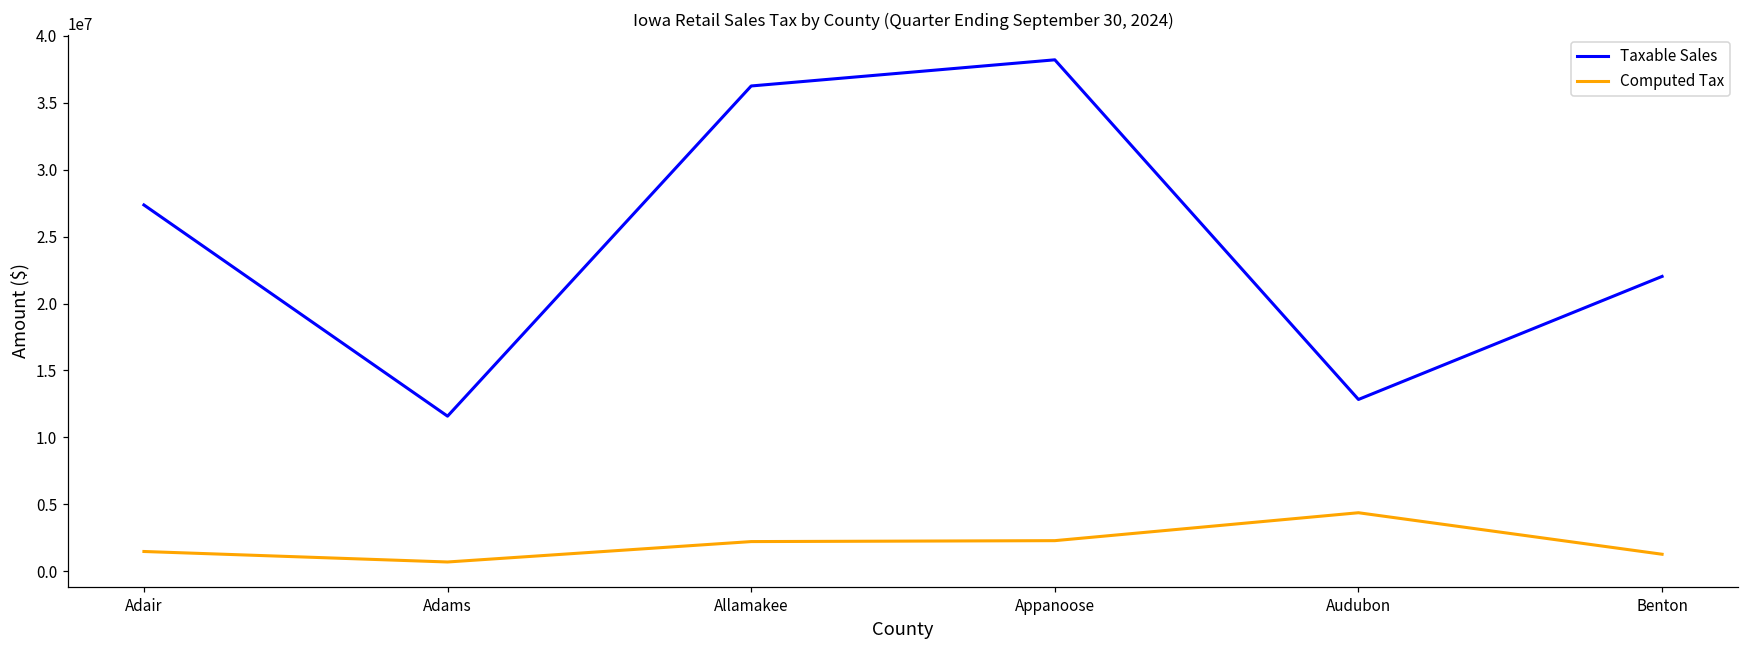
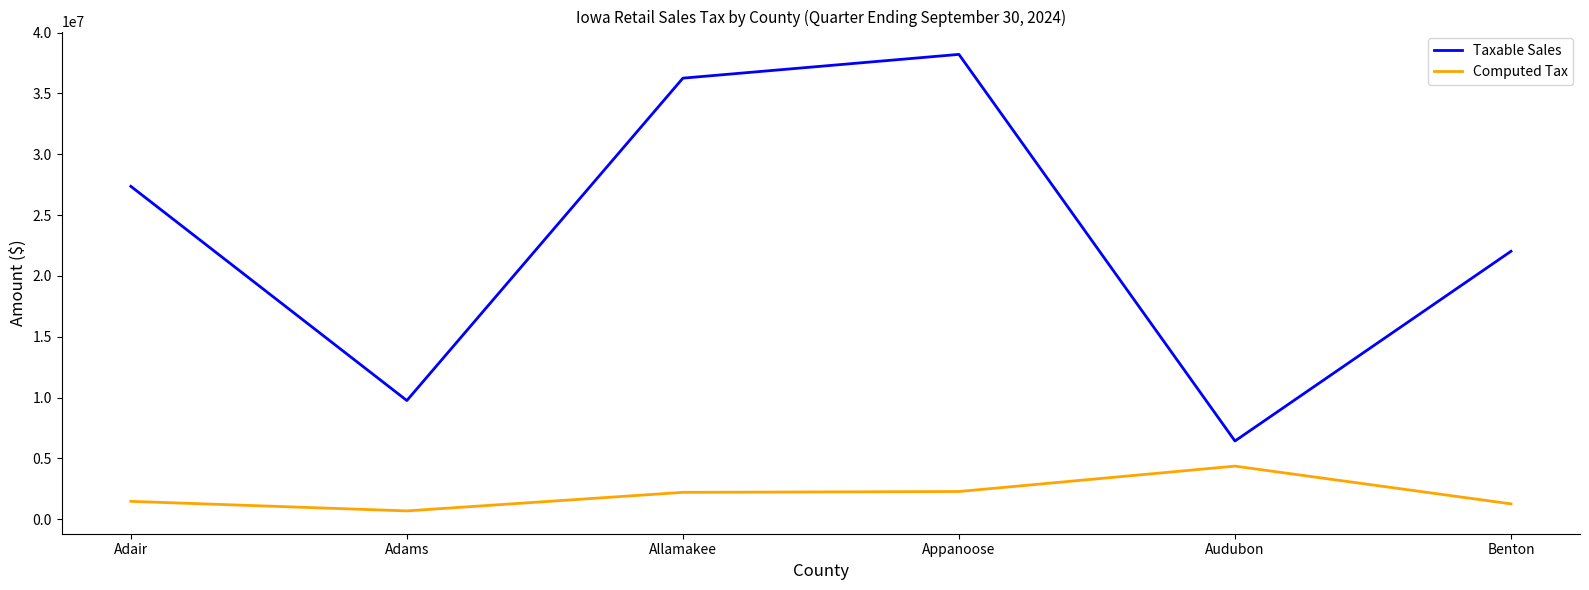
  {
    "Taxable Sales": {
      "Adair": 27400000,
-     "Adams": 11600000,
+     "Adams": 9800000,
      "Allamakee": 36300000,
      "Appanoose": 38200000,
-     "Audubon": 12800000,
+     "Audubon": 6400000,
      "Benton": 22000000
    },
    "Computed Tax": {
      "Adair": 1500000,
      "Adams": 700000,
      "Allamakee": 2200000,
      "Appanoose": 2300000,
      "Audubon": 4400000,
      "Benton": 1300000
    }
  }
